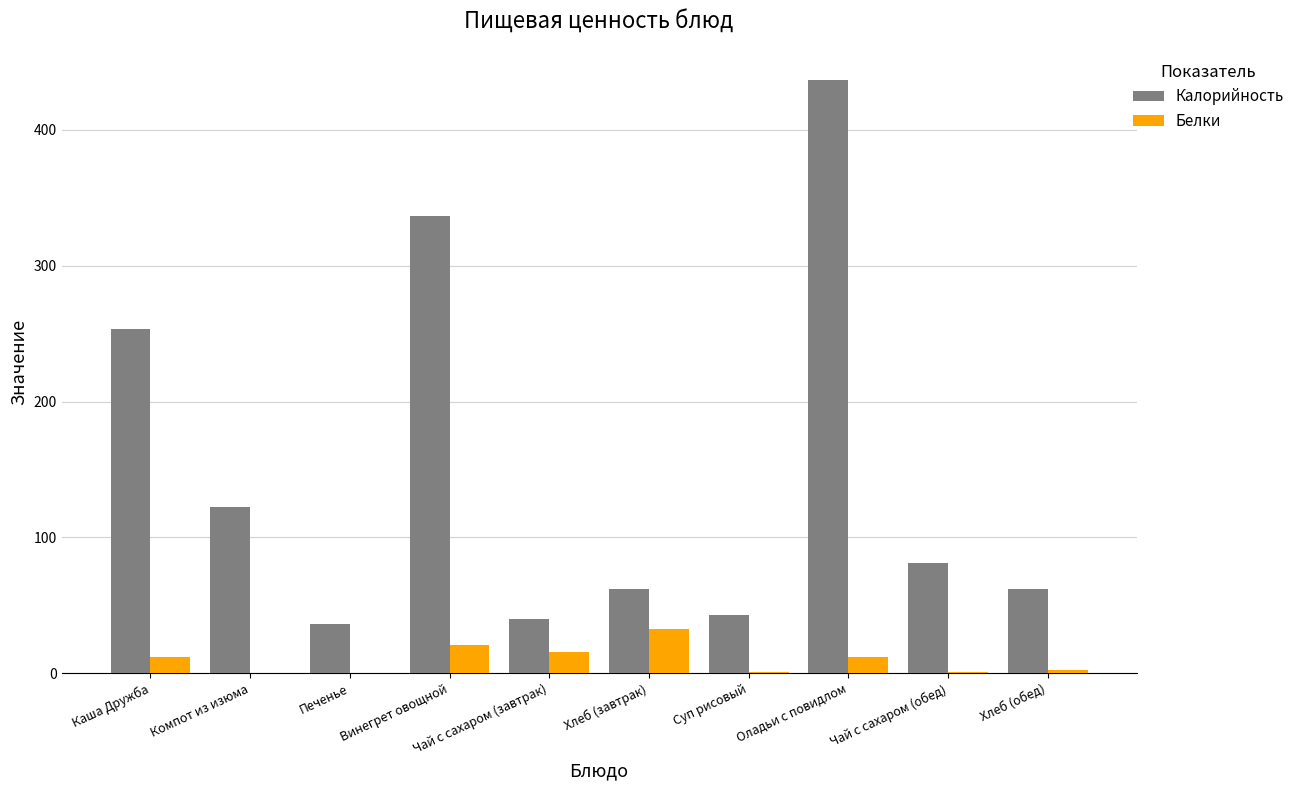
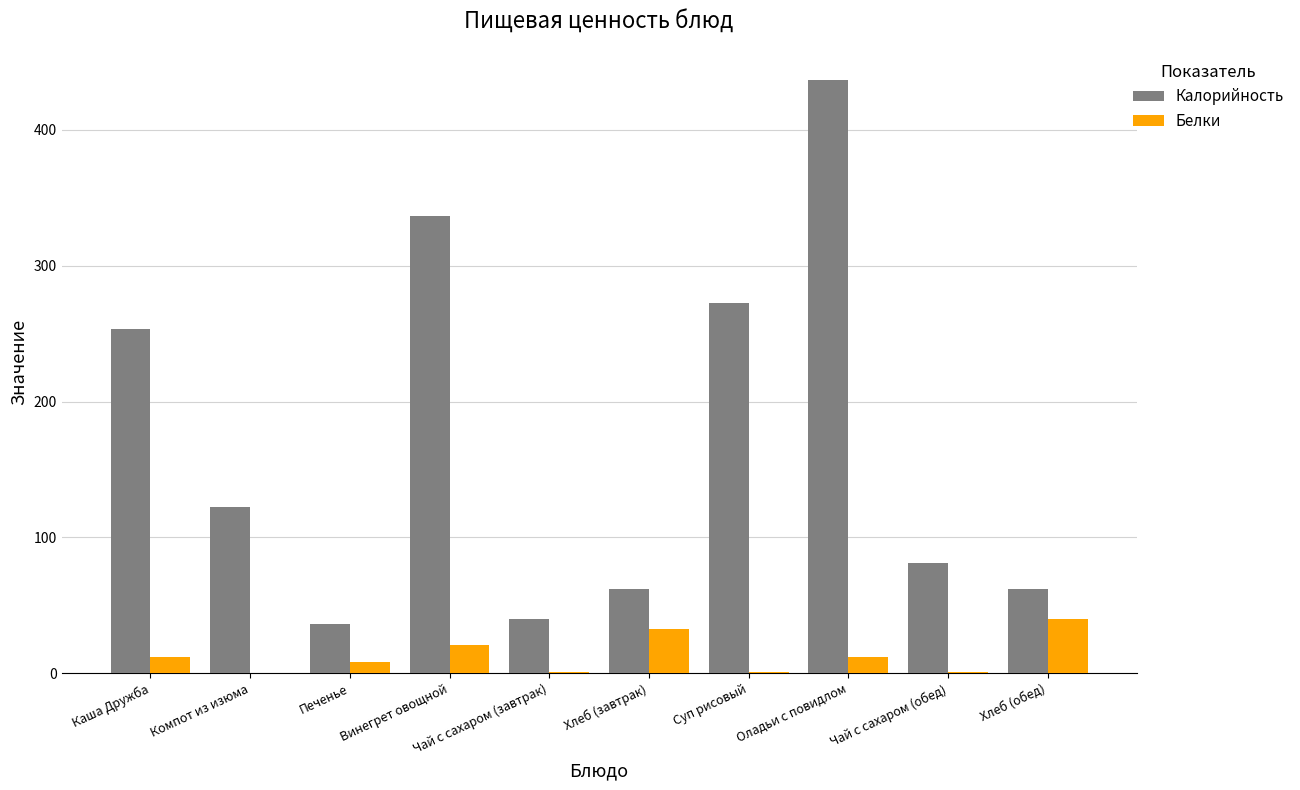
  {
    "Калорийность": {
      "Каша Дружба": 253,
      "Компот из изюма": 122,
      "Печенье": 36,
      "Винегрет овощной": 336,
      "Чай с сахаром (завтрак)": 40,
      "Хлеб (завтрак)": 62,
-     "Суп рисовый": 43,
+     "Суп рисовый": 273,
      "Оладьи с повидлом": 437,
      "Чай с сахаром (обед)": 81,
      "Хлеб (обед)": 62
    },
    "Белки": {
      "Каша Дружба": 12,
-     "Печенье": 0,
+     "Печенье": 8,
      "Винегрет овощной": 21,
-     "Чай с сахаром (завтрак)": 16,
+     "Чай с сахаром (завтрак)": 1,
      "Хлеб (завтрак)": 33,
      "Оладьи с повидлом": 12,
-     "Хлеб (обед)": 2
+     "Хлеб (обед)": 40
    }
  }
